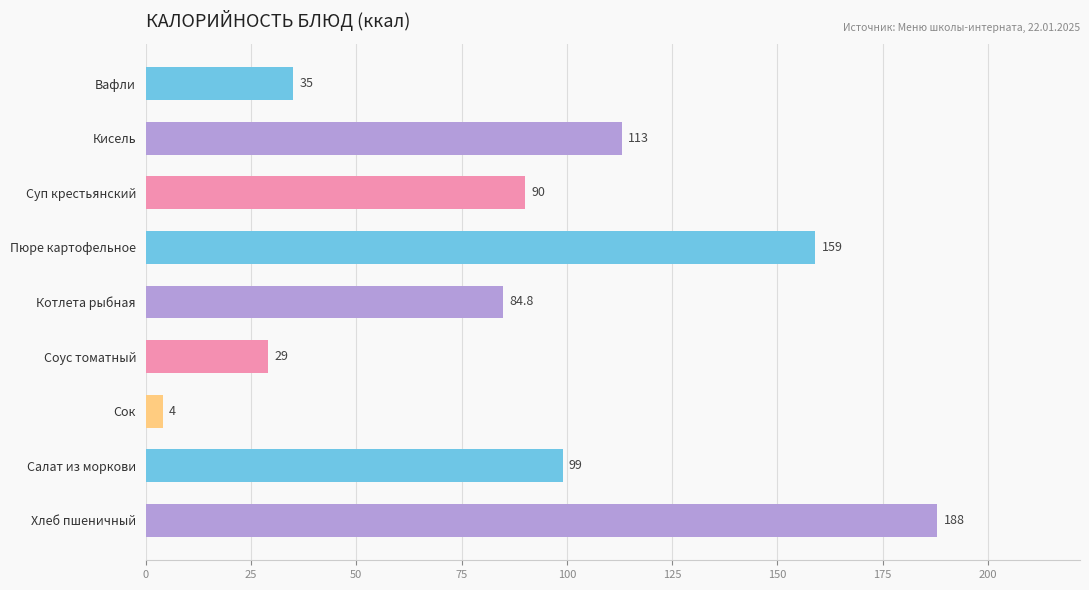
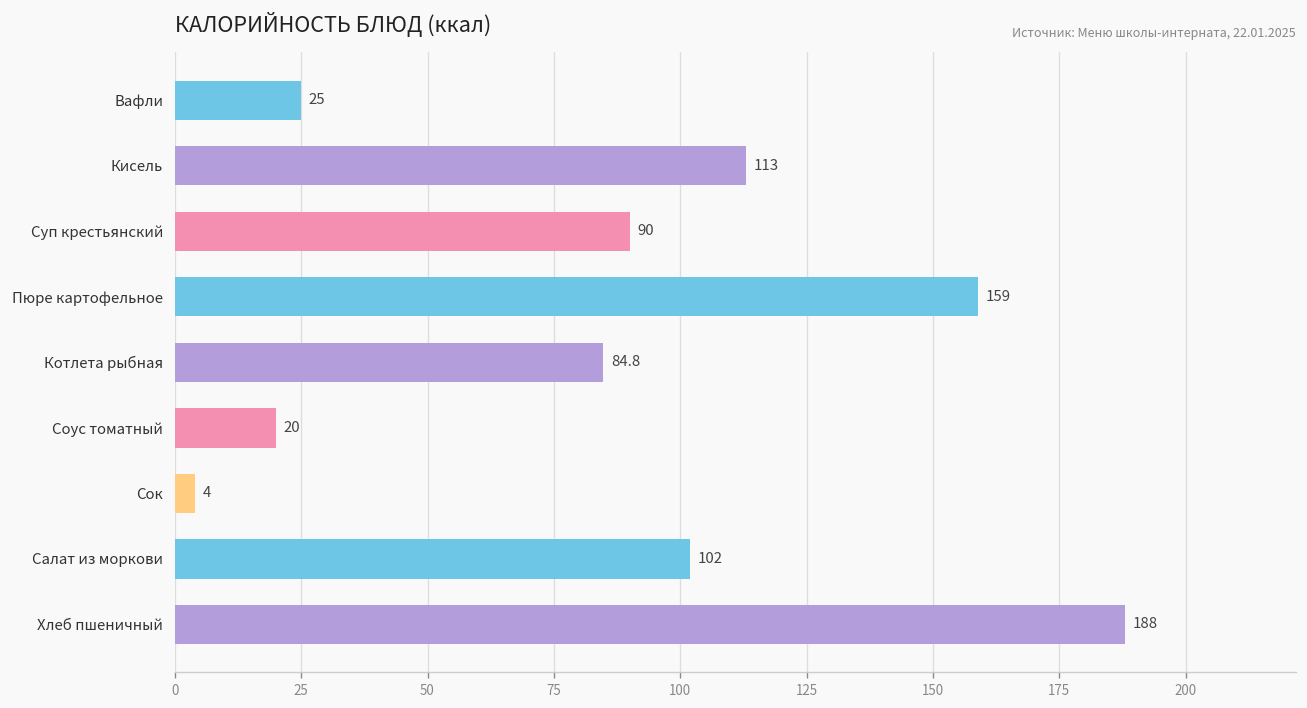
  {
-   "Вафли": 35,
+   "Вафли": 25,
    "Кисель": 113,
    "Суп крестьянский": 90,
    "Пюре картофельное": 159,
    "Котлета рыбная": 84.8,
-   "Соус томатный": 29,
+   "Соус томатный": 20,
    "Сок": 4,
-   "Салат из моркови": 99,
+   "Салат из моркови": 102,
    "Хлеб пшеничный": 188
  }
